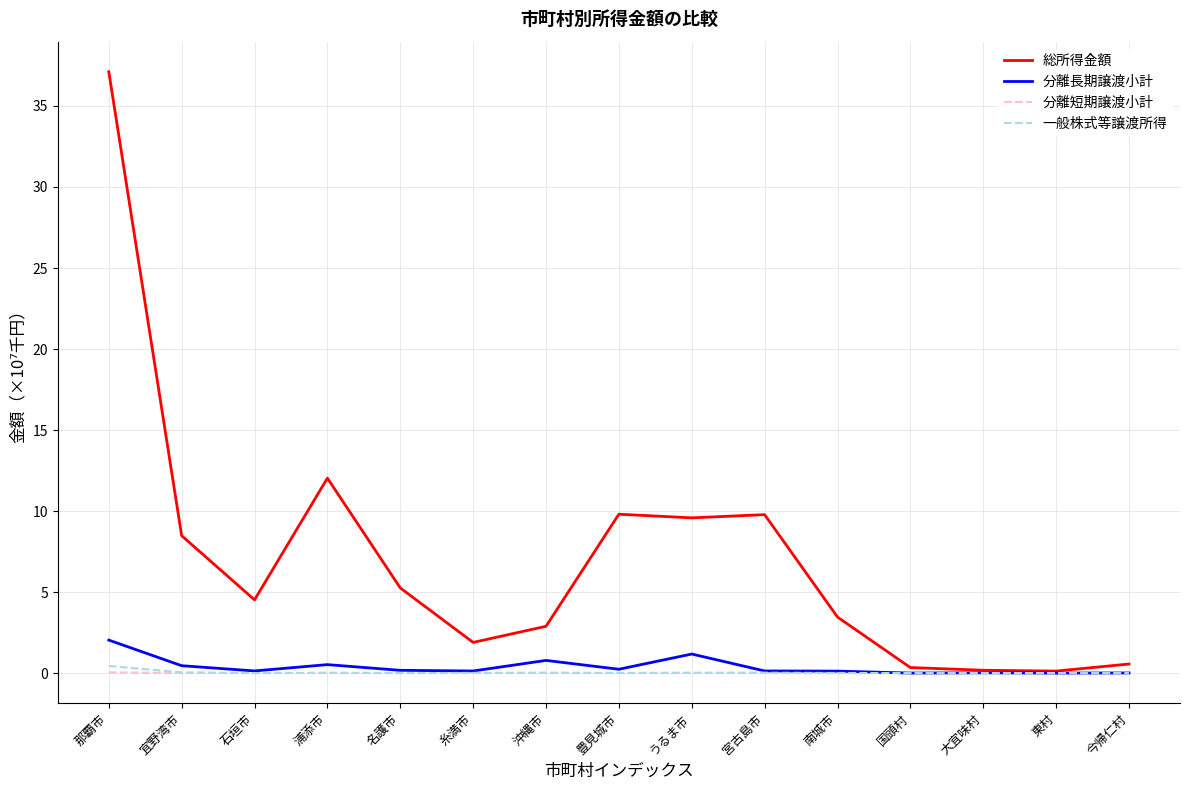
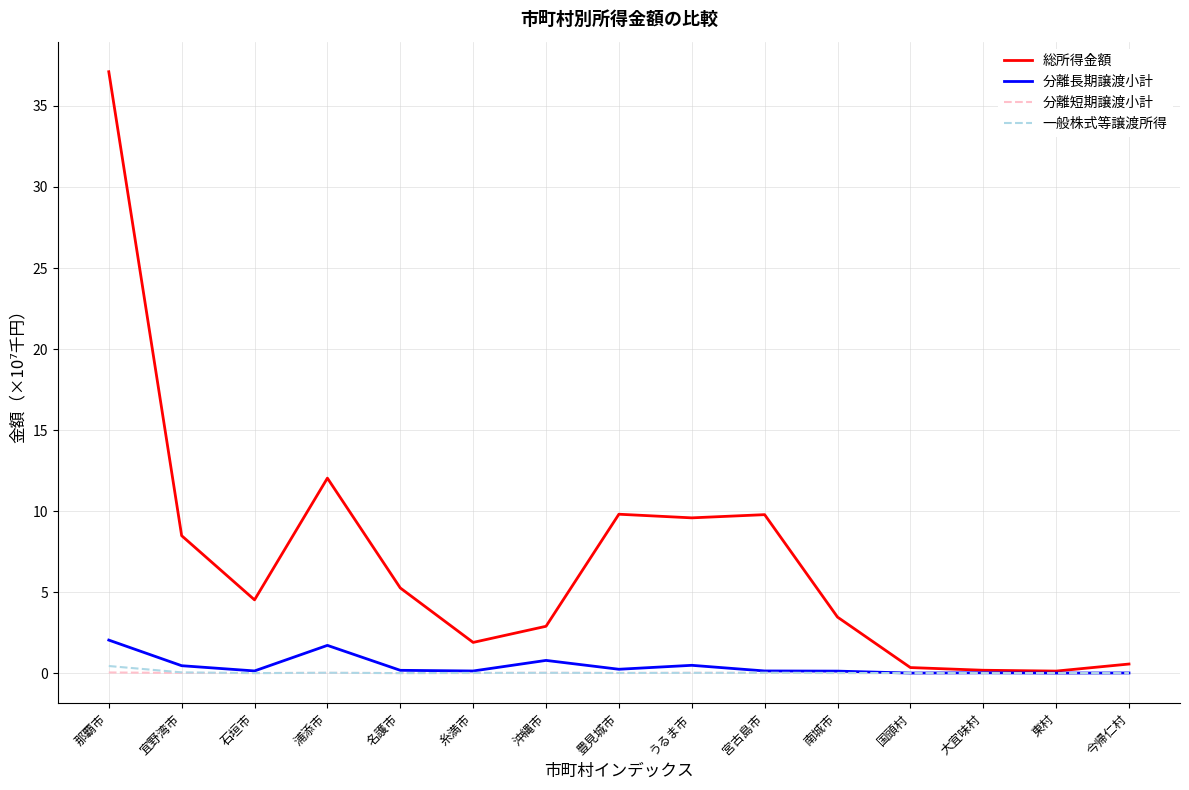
  {
    "総所得金額": {
      "那覇市": 37.1,
      "宜野湾市": 8.5,
      "石垣市": 4.5,
      "浦添市": 12.0,
      "名護市": 5.3,
      "糸満市": 1.9,
      "沖縄市": 2.9,
      "豊見城市": 9.8,
      "うるま市": 9.6,
      "宮古島市": 9.8,
      "南城市": 3.5,
      "国頭村": 0.3,
      "今帰仁村": 0.6
    },
    "分離長期譲渡小計": {
      "那覇市": 2.0,
      "宜野湾市": 0.5,
-     "浦添市": 0.5,
+     "浦添市": 1.7,
      "名護市": 0.2,
      "沖縄市": 0.8,
      "豊見城市": 0.2,
-     "うるま市": 1.2
+     "うるま市": 0.5
    },
    "分離短期譲渡小計": {
      "那覇市": 0.0
    },
    "一般株式等譲渡所得": {
      "那覇市": 0.4
    }
  }
